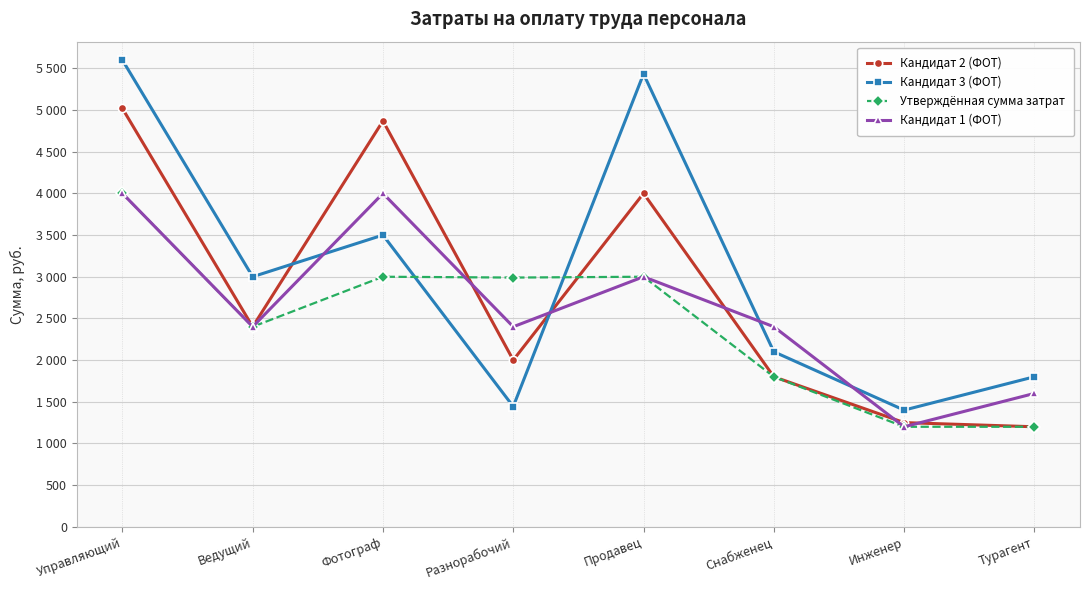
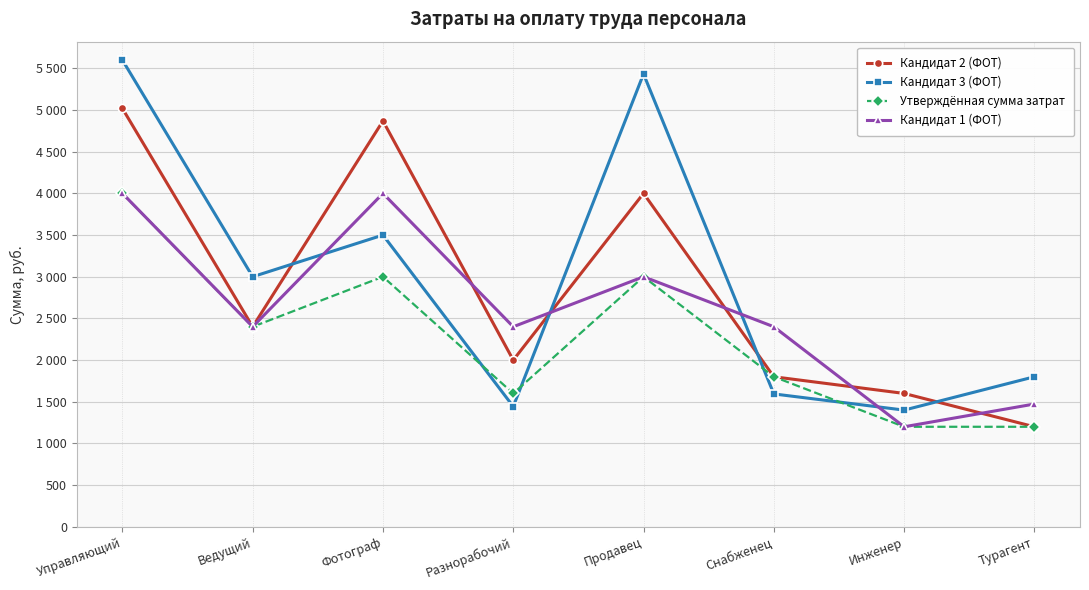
  {
    "Кандидат 2 (ФОТ)": {
      "Управляющий": 5000,
      "Фотограф": 4900,
      "Разнорабочий": 2000,
      "Продавец": 4000,
-     "Инженер": 1300
+     "Инженер": 1600
    },
    "Кандидат 3 (ФОТ)": {
      "Управляющий": 5600,
      "Ведущий": 3000,
      "Фотограф": 3500,
      "Разнорабочий": 1400,
      "Продавец": 5400,
-     "Снабженец": 2100,
+     "Снабженец": 1600,
      "Инженер": 1400,
      "Турагент": 1800
    },
    "Утверждённая сумма затрат": {
      "Фотограф": 3000,
-     "Разнорабочий": 3000
+     "Разнорабочий": 1600
    },
    "Кандидат 1 (ФОТ)": {
      "Фотограф": 4000,
      "Разнорабочий": 2400,
      "Снабженец": 2400,
-     "Турагент": 1600
+     "Турагент": 1500
    }
  }
